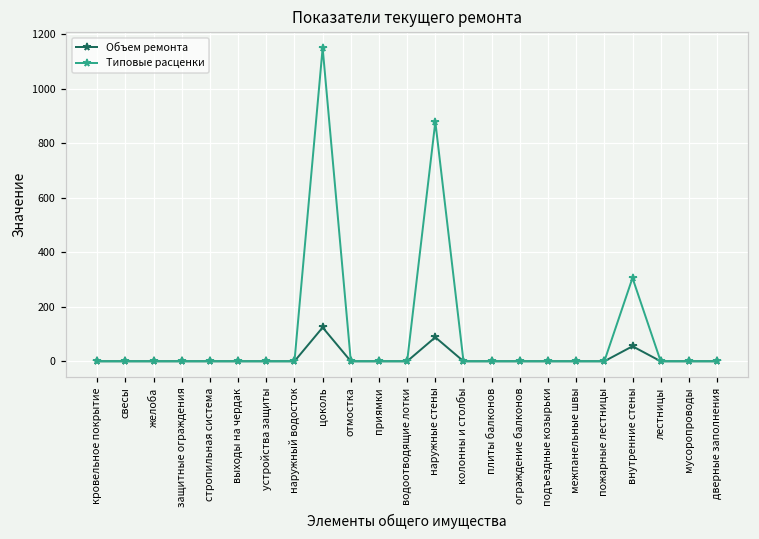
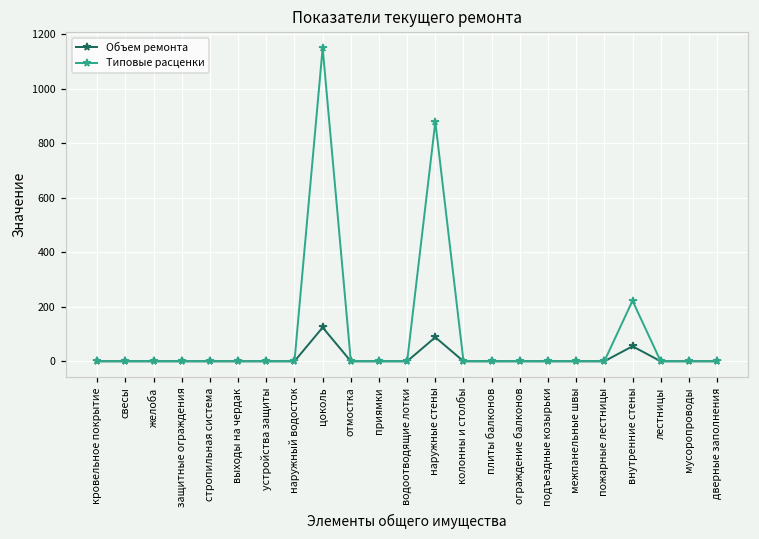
  {
    "Объем ремонта": {
      "цоколь": 120,
      "наружные стены": 90,
      "внутренние стены": 60
    },
    "Типовые расценки": {
      "цоколь": 1150,
      "наружные стены": 880,
-     "внутренние стены": 310
+     "внутренние стены": 220
    }
  }
